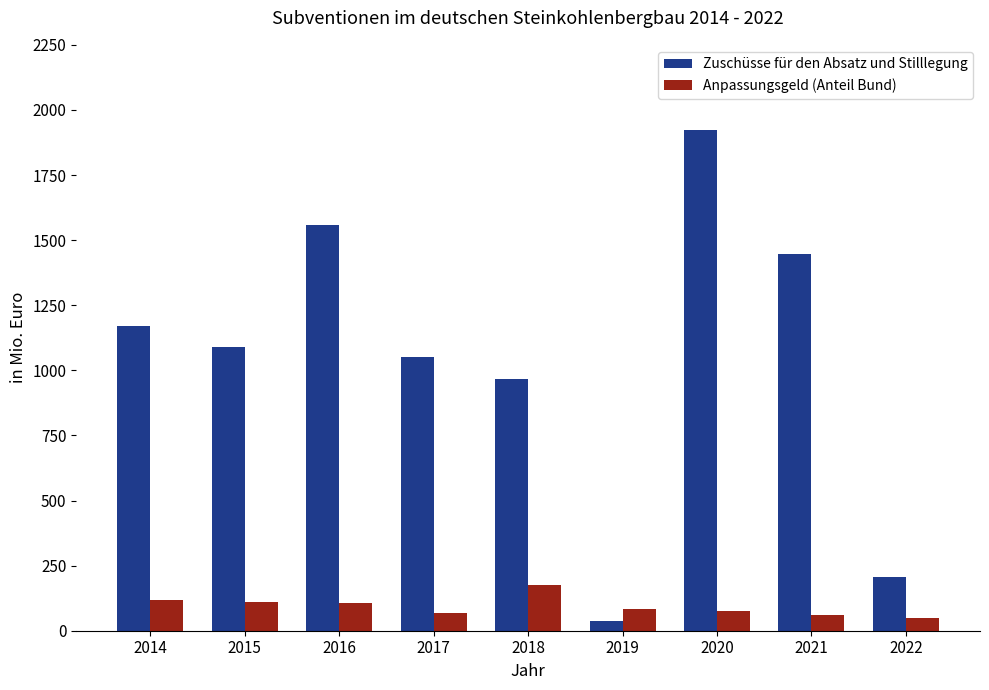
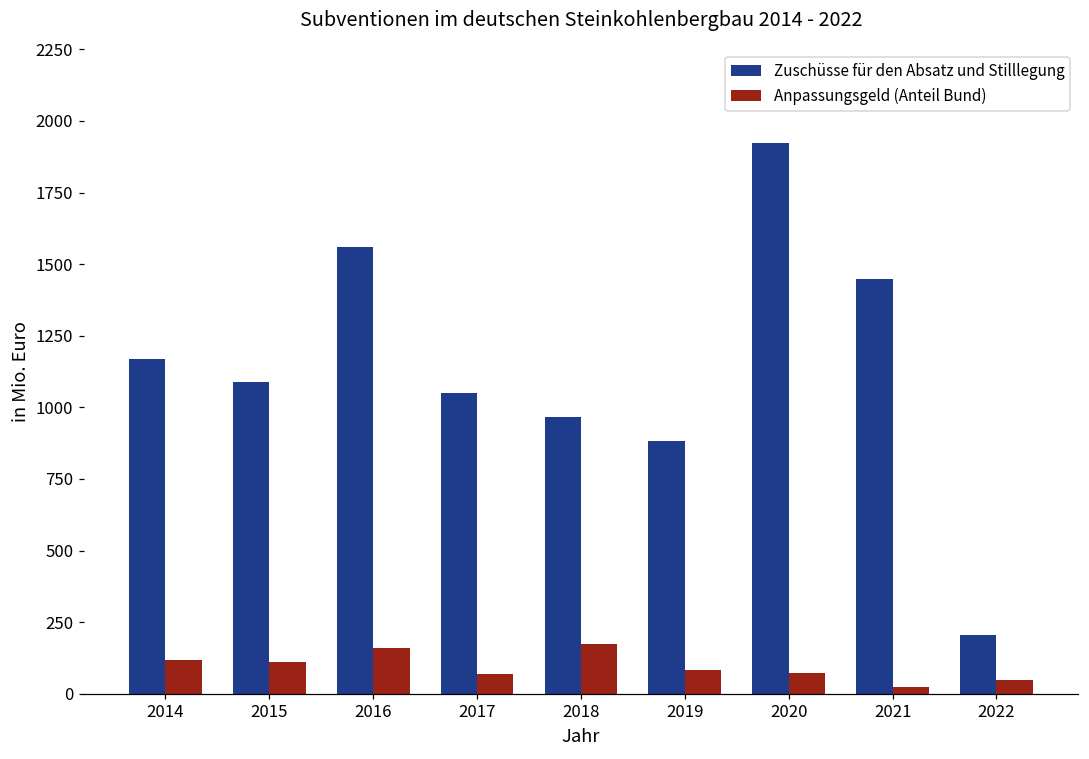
  {
    "Zuschüsse für den Absatz und Stilllegung": {
      "2014": 1170,
      "2015": 1090,
      "2016": 1560,
      "2017": 1050,
      "2018": 970,
-     "2019": 40,
+     "2019": 880,
      "2020": 1920,
      "2021": 1450,
      "2022": 210
    },
    "Anpassungsgeld (Anteil Bund)": {
      "2014": 120,
      "2015": 110,
-     "2016": 110,
+     "2016": 160,
      "2017": 70,
      "2018": 170,
      "2019": 80,
      "2020": 70,
-     "2021": 60,
+     "2021": 20,
      "2022": 50
    }
  }
